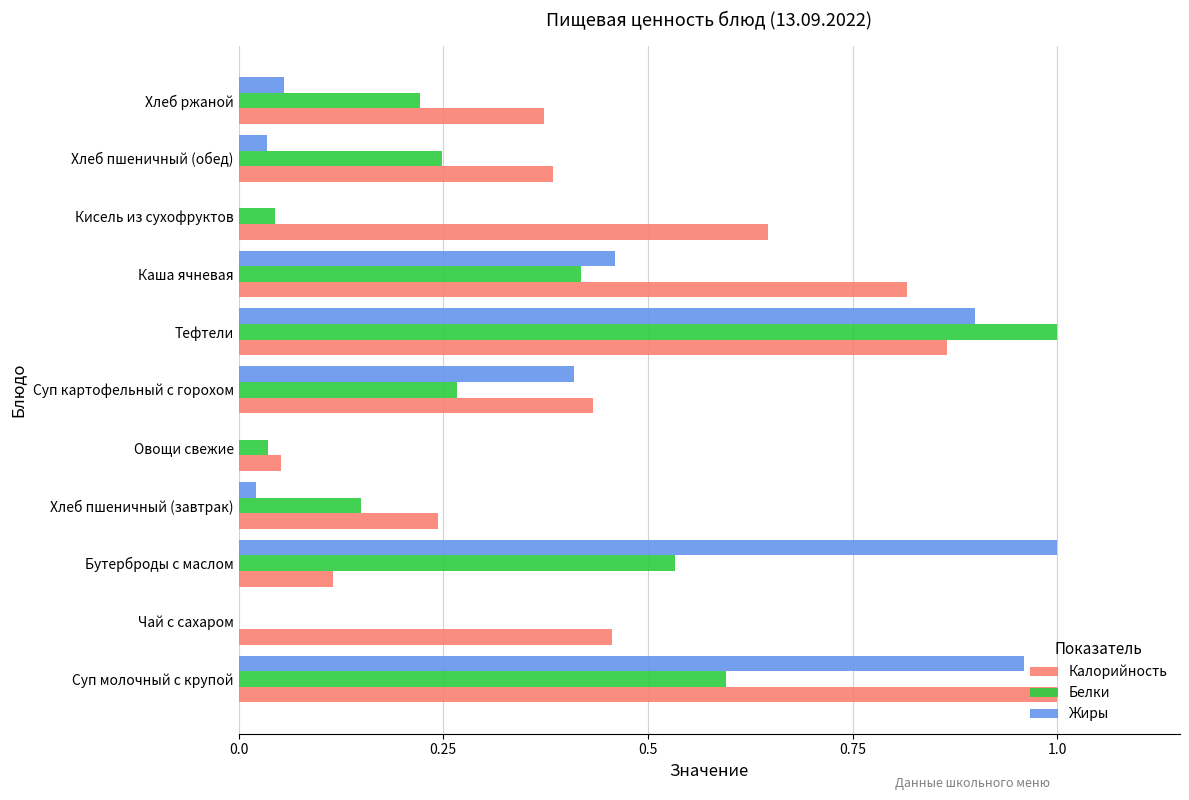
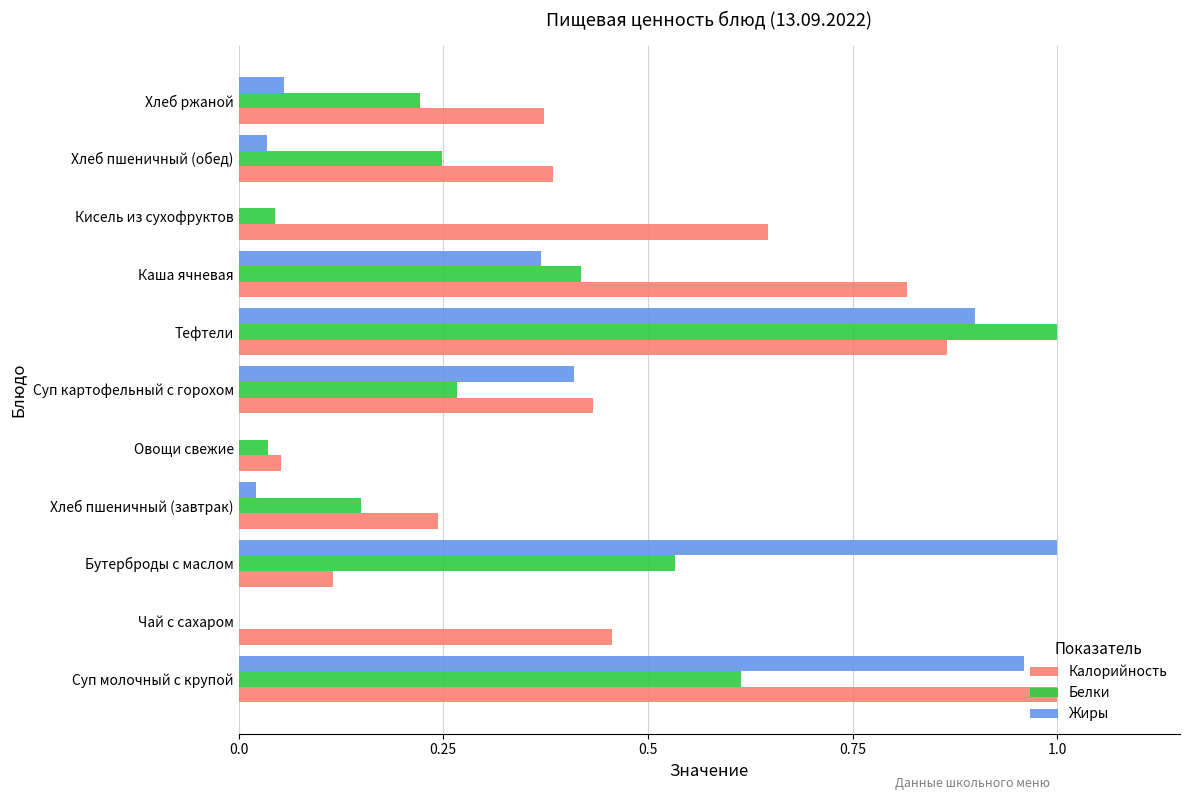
  {
    "Калорийность": {
      "Хлеб ржаной": 0.37,
      "Хлеб пшеничный (обед)": 0.38,
      "Кисель из сухофруктов": 0.65,
      "Каша ячневая": 0.82,
      "Тефтели": 0.87,
      "Суп картофельный с горохом": 0.43,
      "Овощи свежие": 0.05,
      "Хлеб пшеничный (завтрак)": 0.24,
      "Бутерброды с маслом": 0.12,
      "Чай с сахаром": 0.46,
      "Суп молочный с крупой": 1.00
    },
    "Белки": {
      "Хлеб ржаной": 0.22,
      "Хлеб пшеничный (обед)": 0.25,
      "Кисель из сухофруктов": 0.04,
      "Каша ячневая": 0.42,
      "Тефтели": 1.00,
      "Суп картофельный с горохом": 0.27,
      "Овощи свежие": 0.04,
      "Хлеб пшеничный (завтрак)": 0.15,
      "Бутерброды с маслом": 0.53,
      "Чай с сахаром": 0.00,
-     "Суп молочный с крупой": 0.60
+     "Суп молочный с крупой": 0.61
    },
    "Жиры": {
      "Хлеб ржаной": 0.06,
      "Хлеб пшеничный (обед)": 0.03,
      "Кисель из сухофруктов": 0.00,
-     "Каша ячневая": 0.46,
+     "Каша ячневая": 0.37,
      "Тефтели": 0.90,
      "Суп картофельный с горохом": 0.41,
      "Овощи свежие": 0.00,
      "Хлеб пшеничный (завтрак)": 0.02,
      "Бутерброды с маслом": 1.00,
      "Чай с сахаром": 0.00,
      "Суп молочный с крупой": 0.96
    }
  }
